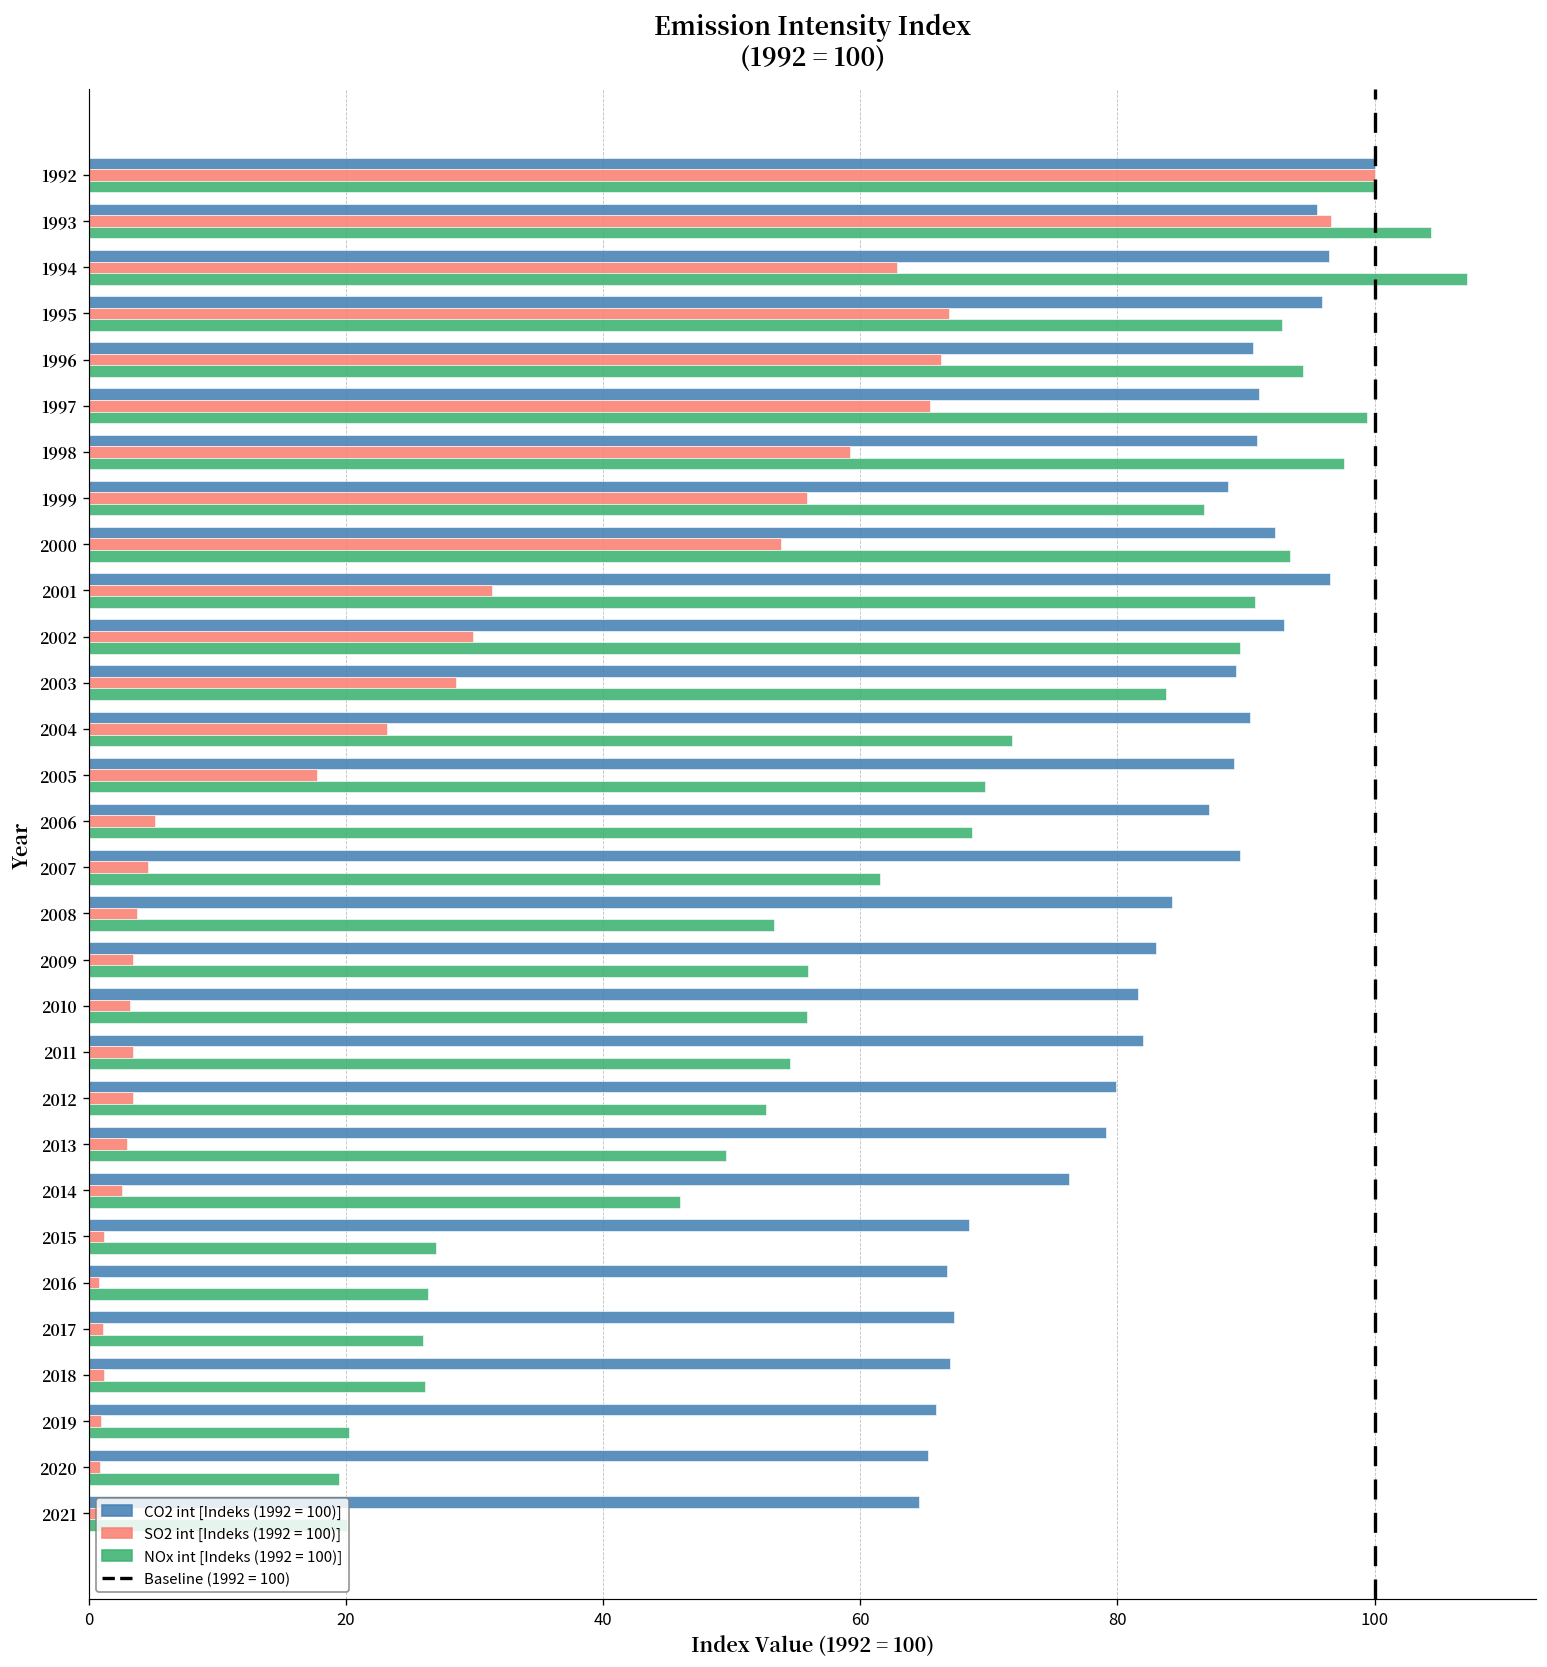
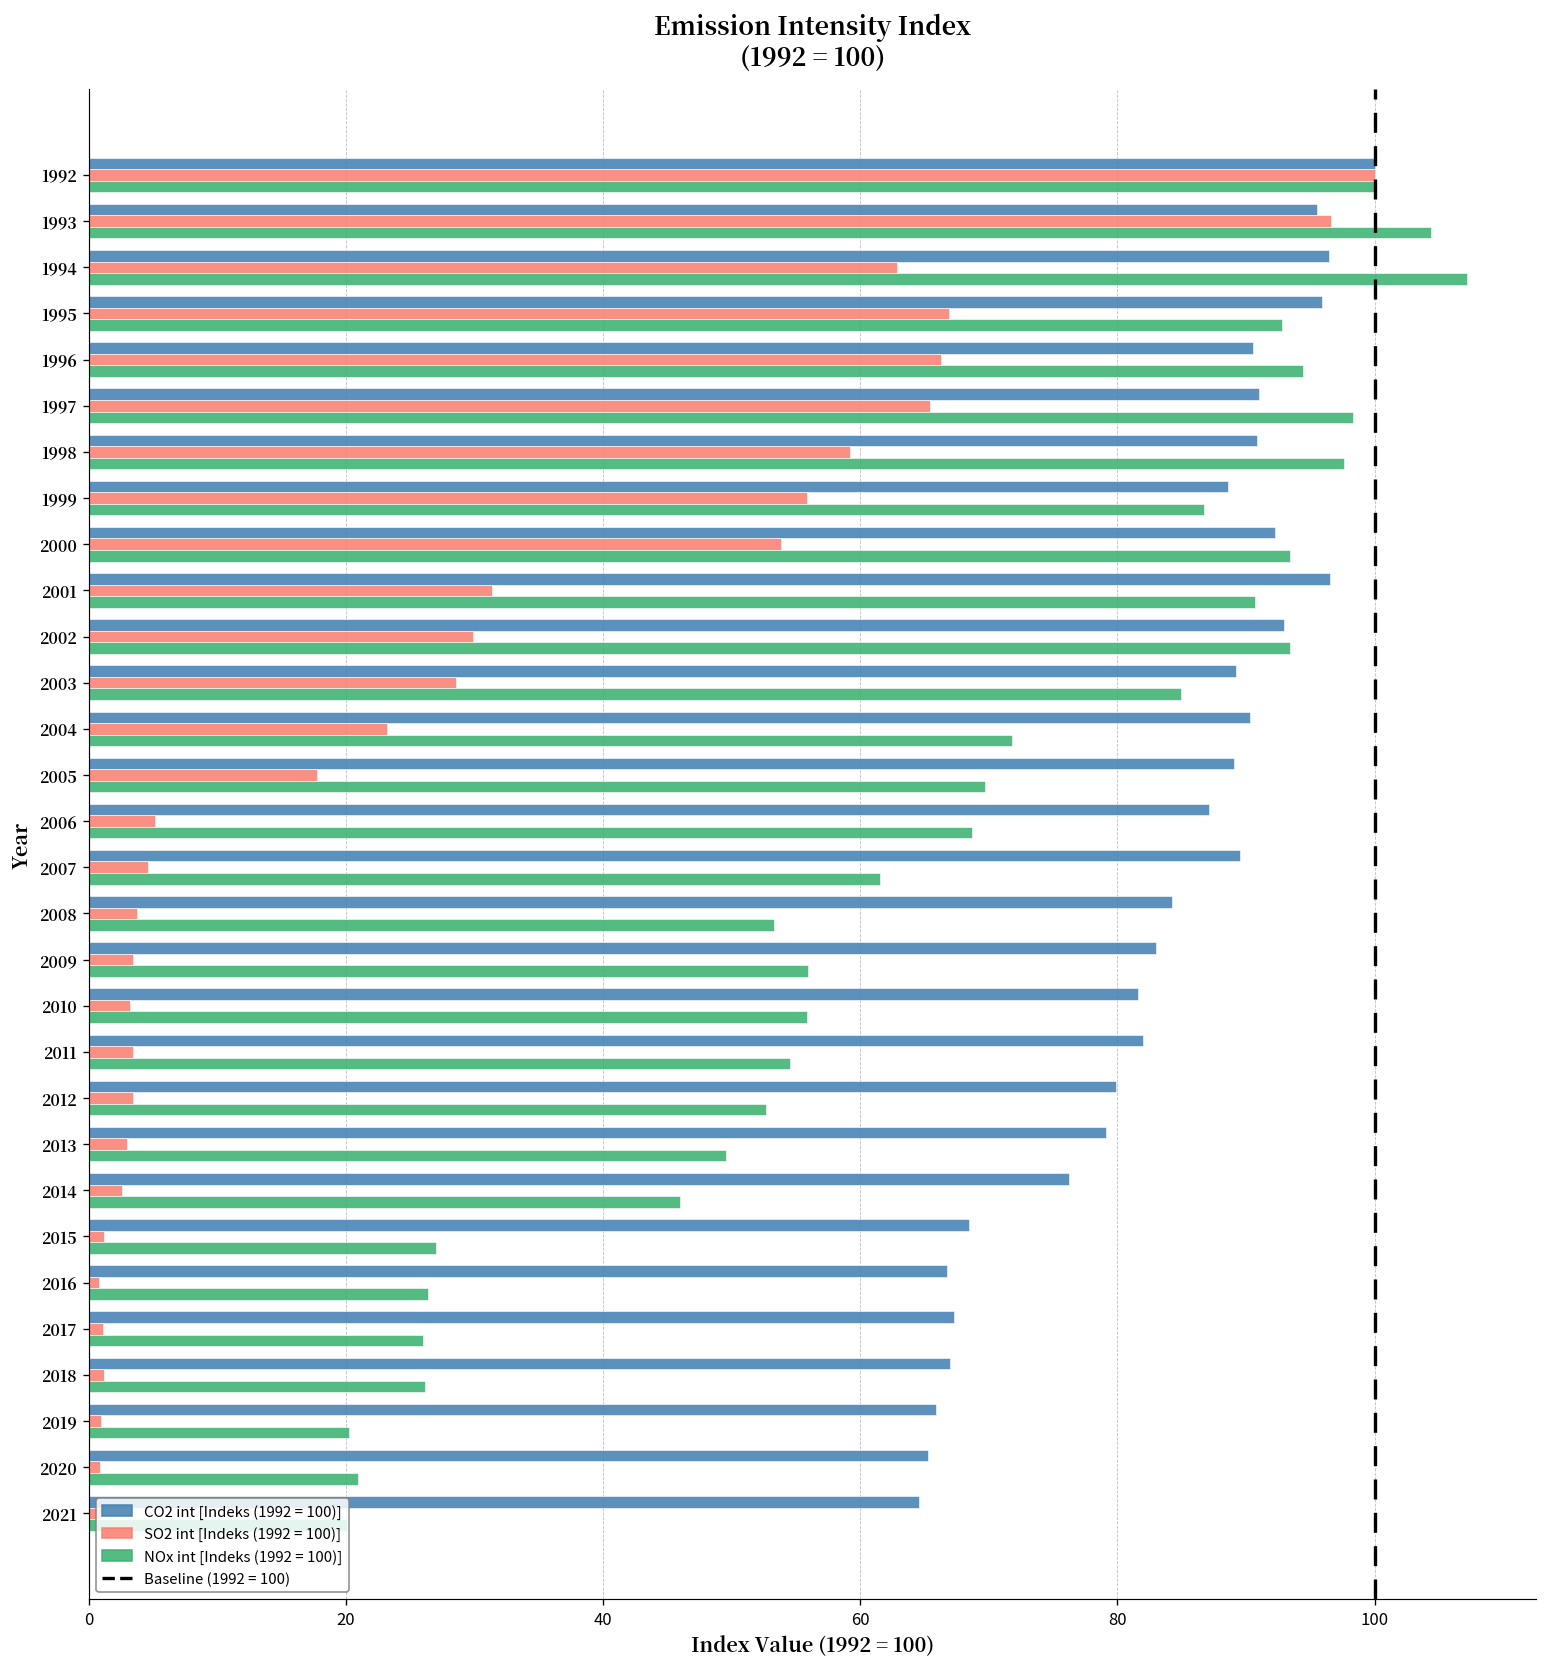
  {
    "CO2 int [Indeks (1992 = 100)]": {
      "1992": 100.0,
      "1993": 95.6,
      "1994": 96.4,
      "1995": 96.0,
      "1996": 90.6,
      "1997": 91.0,
      "1998": 90.8,
      "1999": 88.6,
      "2000": 92.3,
      "2001": 96.5,
      "2002": 93.0,
      "2003": 89.2,
      "2004": 90.3,
      "2005": 89.1,
      "2006": 87.1,
      "2007": 89.5,
      "2008": 84.3,
      "2009": 83.0,
      "2010": 81.6,
      "2011": 82.0,
      "2012": 79.9,
      "2013": 79.1,
      "2014": 76.3,
      "2015": 68.5,
      "2016": 66.7,
      "2017": 67.3,
      "2018": 67.0,
      "2019": 65.9,
      "2020": 65.3,
      "2021": 64.6
    },
    "SO2 int [Indeks (1992 = 100)]": {
      "1992": 100.0,
      "1993": 96.6,
      "1994": 62.9,
      "1995": 66.9,
      "1996": 66.3,
      "1997": 65.4,
      "1998": 59.2,
      "1999": 55.9,
      "2000": 53.8,
      "2001": 31.3,
      "2002": 29.9,
      "2003": 28.6,
      "2004": 23.2,
      "2005": 17.7,
      "2006": 5.1,
      "2007": 4.6,
      "2008": 3.8,
      "2009": 3.5,
      "2010": 3.2,
      "2011": 3.4,
      "2012": 3.4,
      "2013": 3.0,
      "2014": 2.6,
      "2015": 1.2,
      "2016": 0.8,
      "2017": 1.1,
      "2018": 1.2,
      "2019": 0.9,
      "2020": 0.9
    },
    "NOx int [Indeks (1992 = 100)]": {
      "1992": 100.0,
      "1993": 104.4,
      "1994": 107.2,
      "1995": 92.8,
      "1996": 94.5,
-     "1997": 99.4,
+     "1997": 98.3,
      "1998": 97.7,
      "1999": 86.7,
      "2000": 93.4,
      "2001": 90.7,
-     "2002": 89.6,
-     "2003": 83.8,
+     "2002": 93.4,
+     "2003": 84.9,
      "2004": 71.8,
      "2005": 69.7,
      "2006": 68.7,
      "2007": 61.5,
      "2008": 53.3,
      "2009": 55.9,
      "2010": 55.9,
      "2011": 54.6,
      "2012": 52.7,
      "2013": 49.6,
      "2014": 46.0,
      "2015": 27.0,
      "2016": 26.4,
      "2017": 26.0,
      "2018": 26.1,
      "2019": 20.3,
-     "2020": 19.5
+     "2020": 21.0
    }
  }
